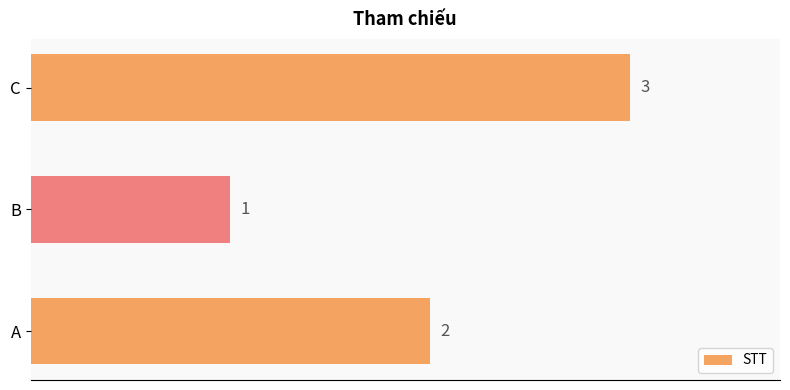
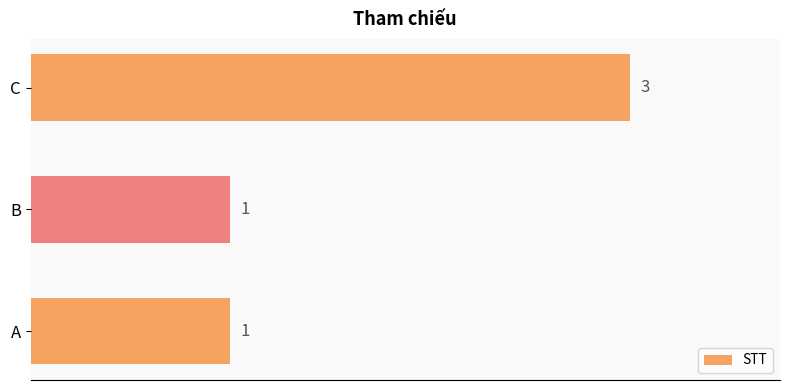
  {
    "C": 3,
    "B": 1,
-   "A": 2
+   "A": 1
  }
